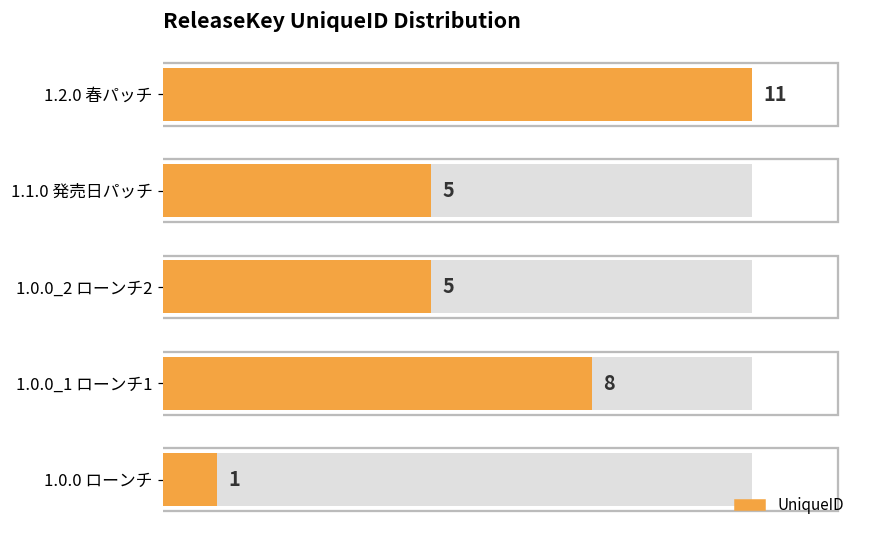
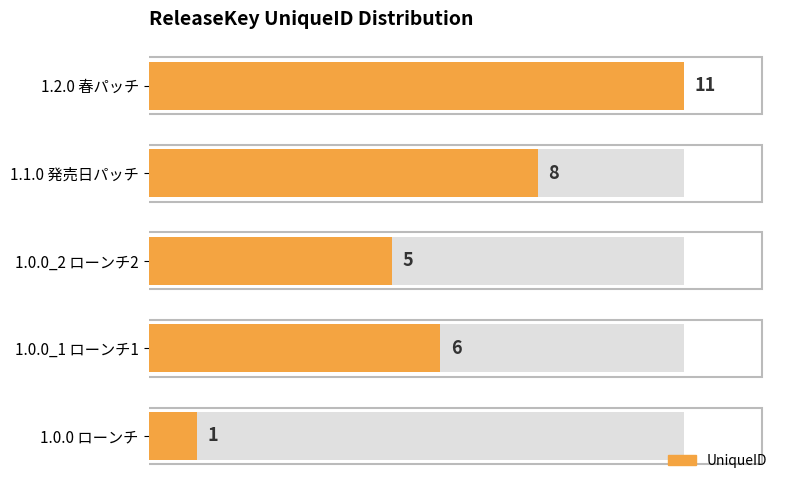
  {
    "UniqueID": {
      "1.2.0 春パッチ": 11,
-     "1.1.0 発売日パッチ": 5,
-     "1.0.0_1 ローンチ1": 8
+     "1.1.0 発売日パッチ": 8,
+     "1.0.0_1 ローンチ1": 6
    }
  }
